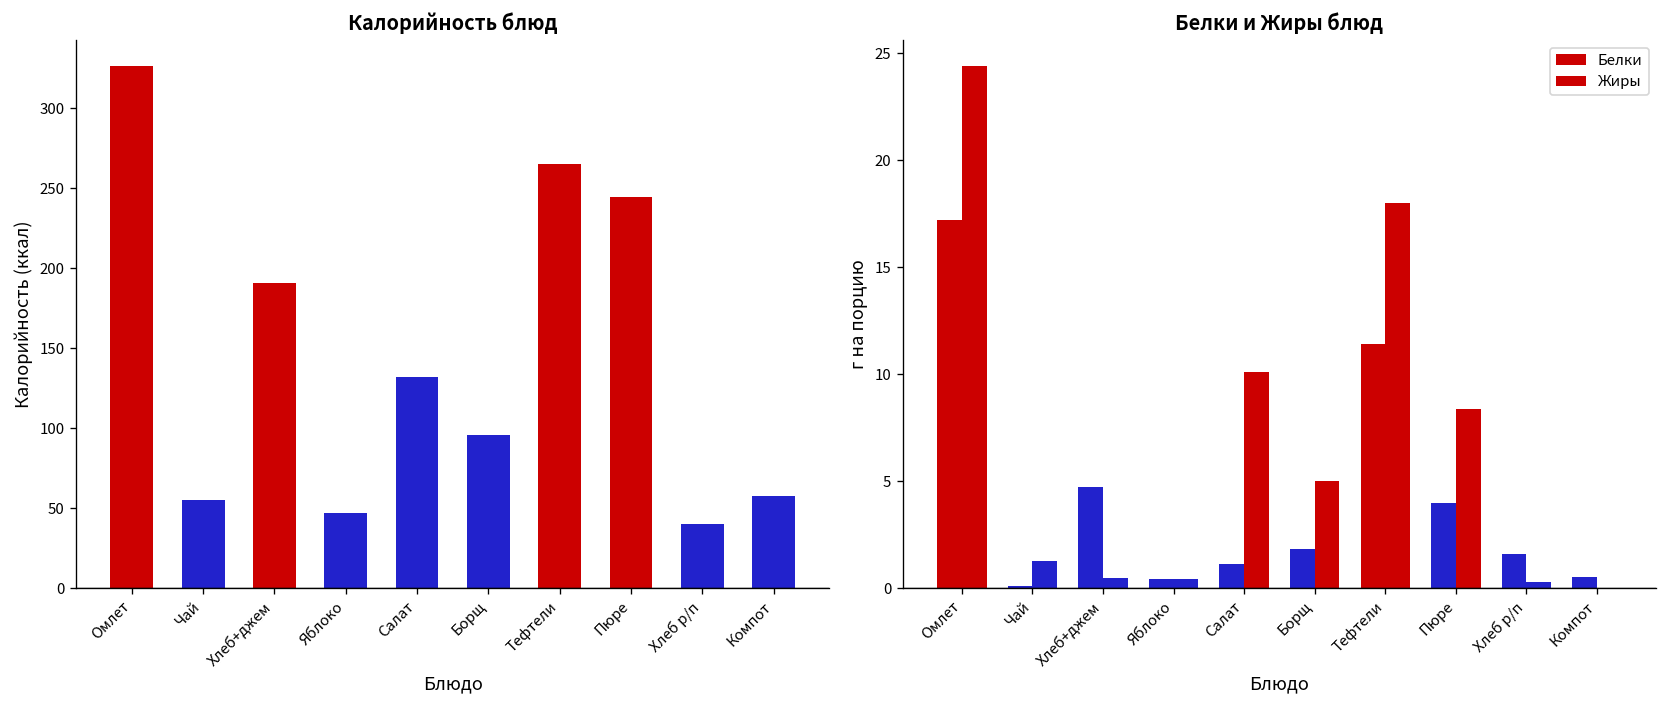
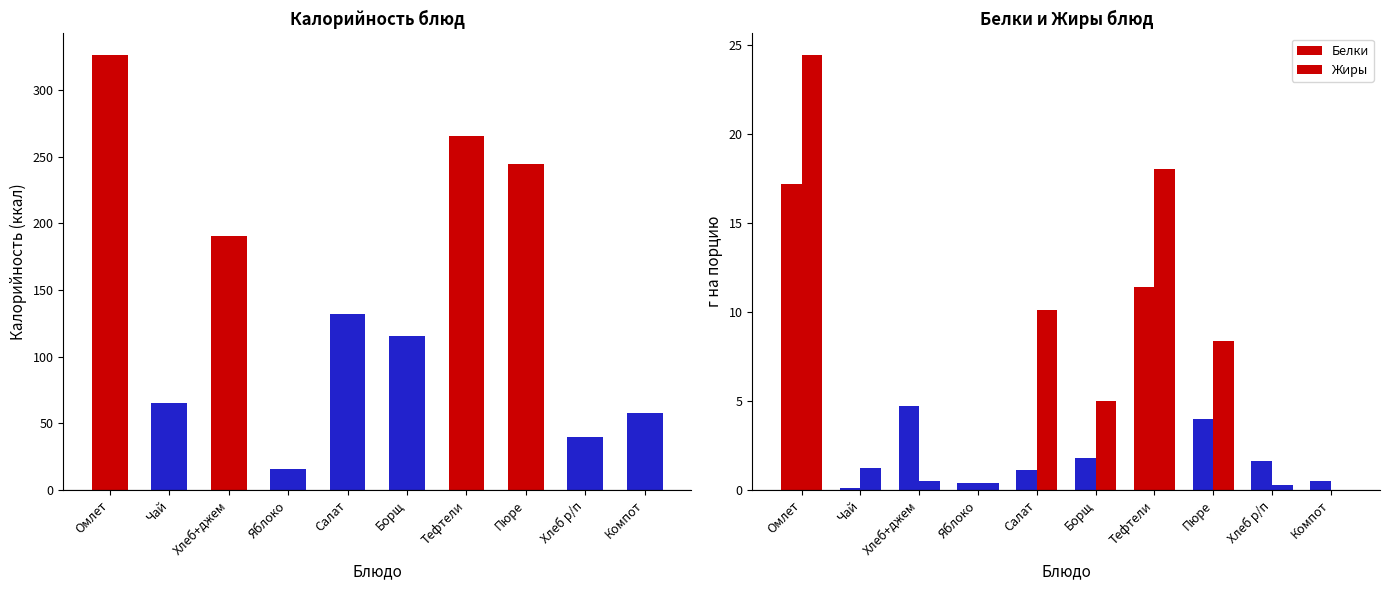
  {
    "Калорийность блюд": {
      "Омлет": 326,
-     "Чай": 55,
+     "Чай": 65,
      "Хлеб+джем": 190,
-     "Яблоко": 47,
+     "Яблоко": 15,
      "Салат": 132,
-     "Борщ": 96,
+     "Борщ": 115,
      "Тефтели": 265,
      "Пюре": 244,
      "Хлеб р/п": 40,
      "Компот": 58
    }
  }
